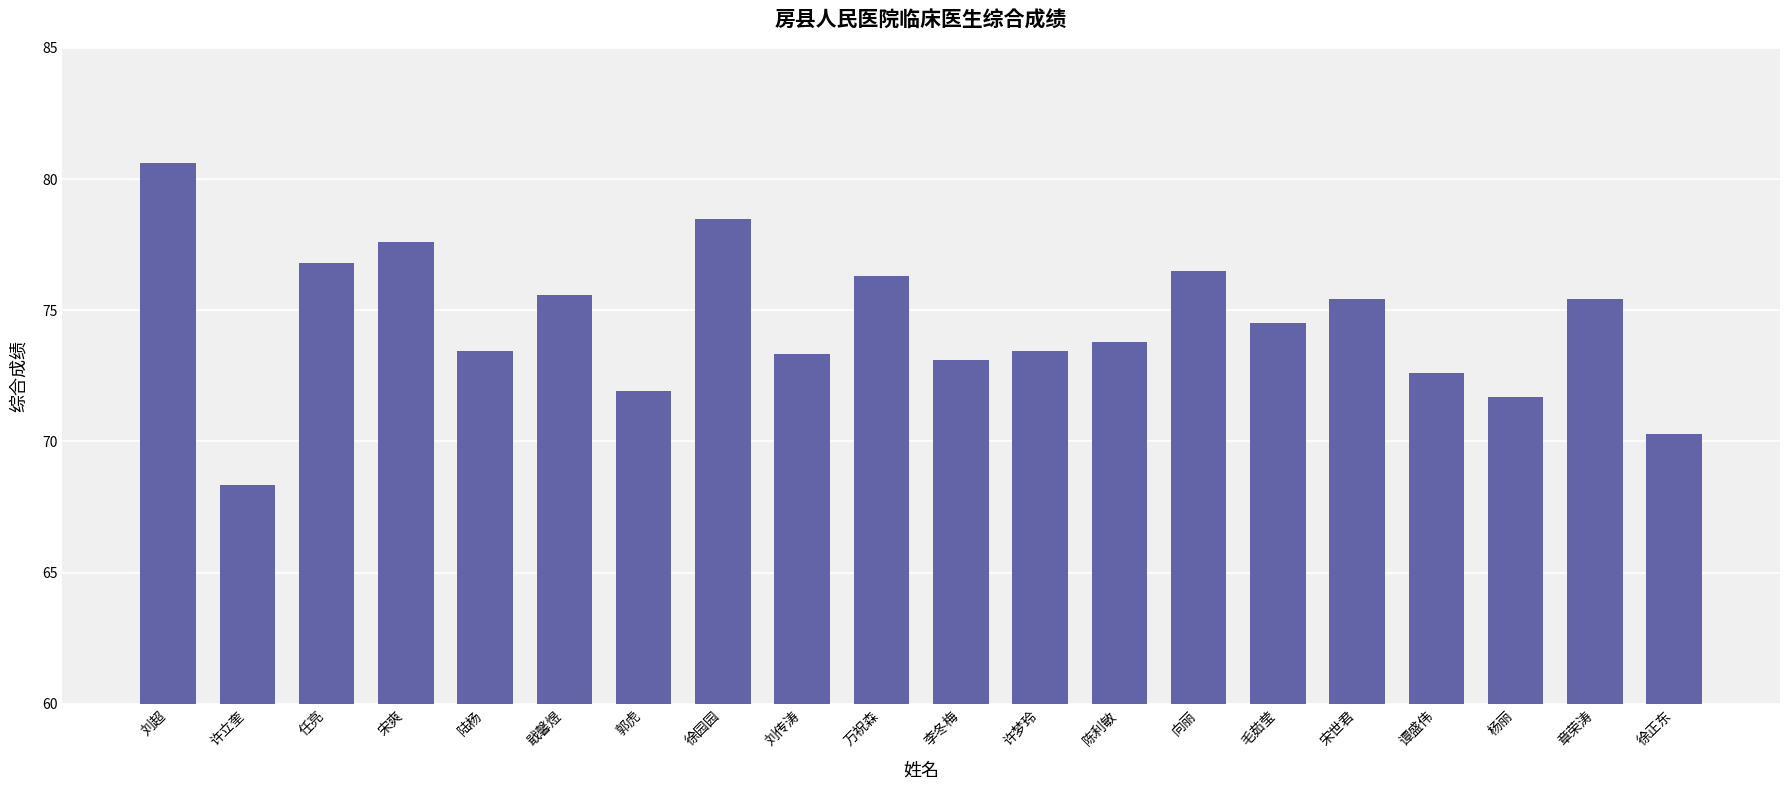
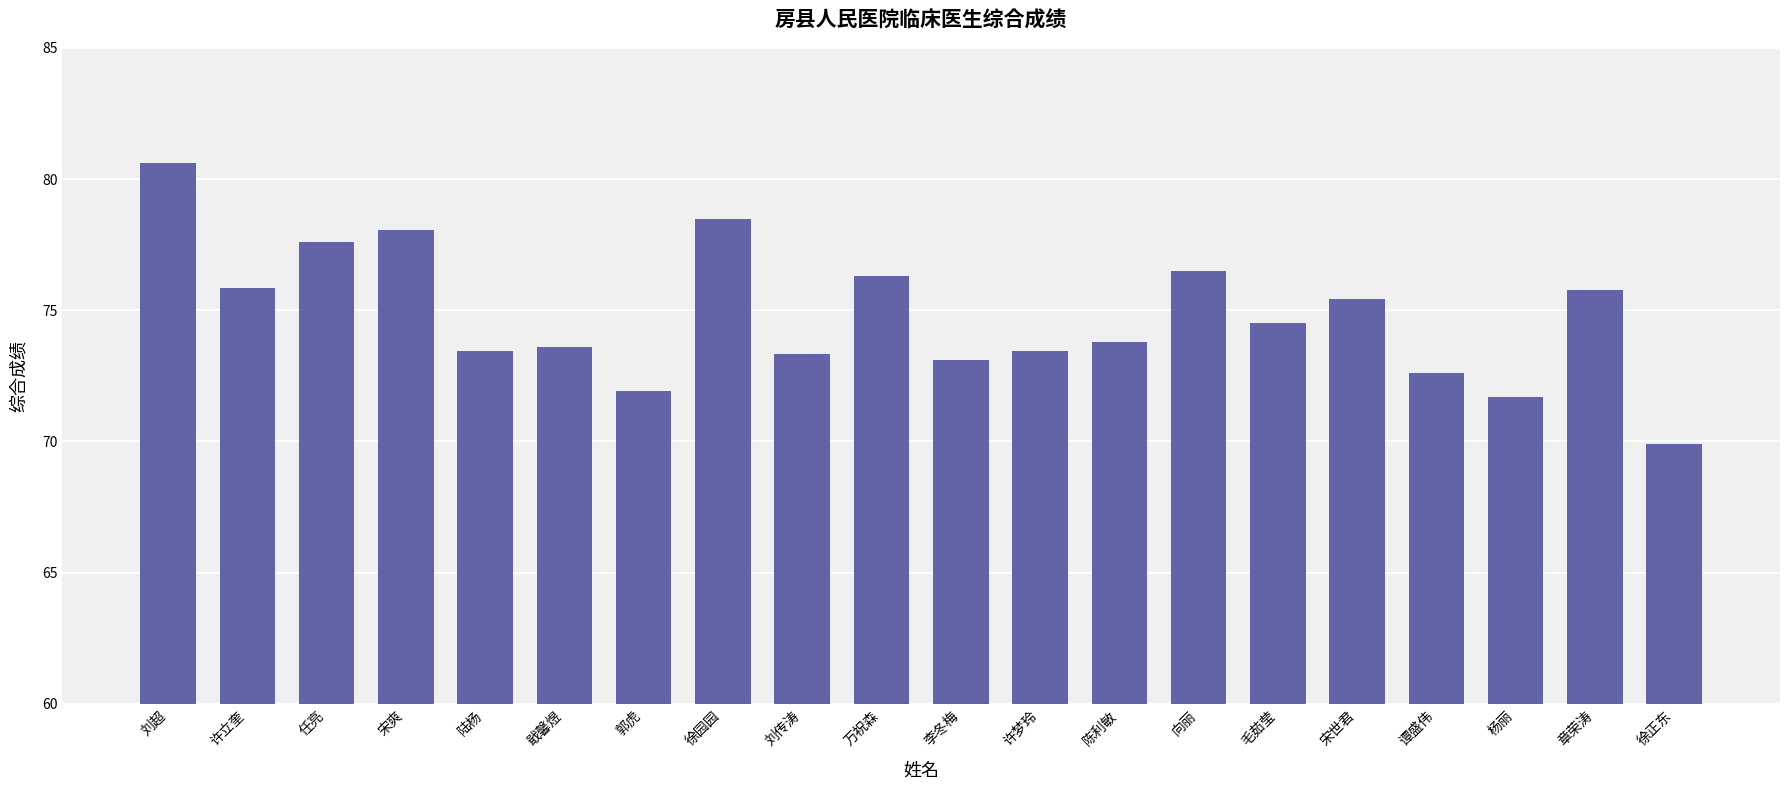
  {
    "刘超": 80.6,
-   "许立奎": 68.3,
-   "任亮": 76.8,
-   "宋爽": 77.6,
+   "许立奎": 75.8,
+   "任亮": 77.6,
+   "宋爽": 78.1,
    "陆杨": 73.4,
-   "戢馨煜": 75.6,
+   "戢馨煜": 73.6,
    "郭虎": 71.9,
    "徐园园": 78.5,
    "刘传涛": 73.3,
    "万祝森": 76.3,
    "李冬梅": 73.1,
    "许梦玲": 73.4,
    "陈利敏": 73.8,
    "向丽": 76.5,
    "毛茹莹": 74.5,
    "宋世君": 75.4,
    "谭盛伟": 72.6,
    "杨丽": 71.7,
-   "章荣涛": 75.4,
-   "徐正东": 70.3
+   "章荣涛": 75.8,
+   "徐正东": 69.9
  }
